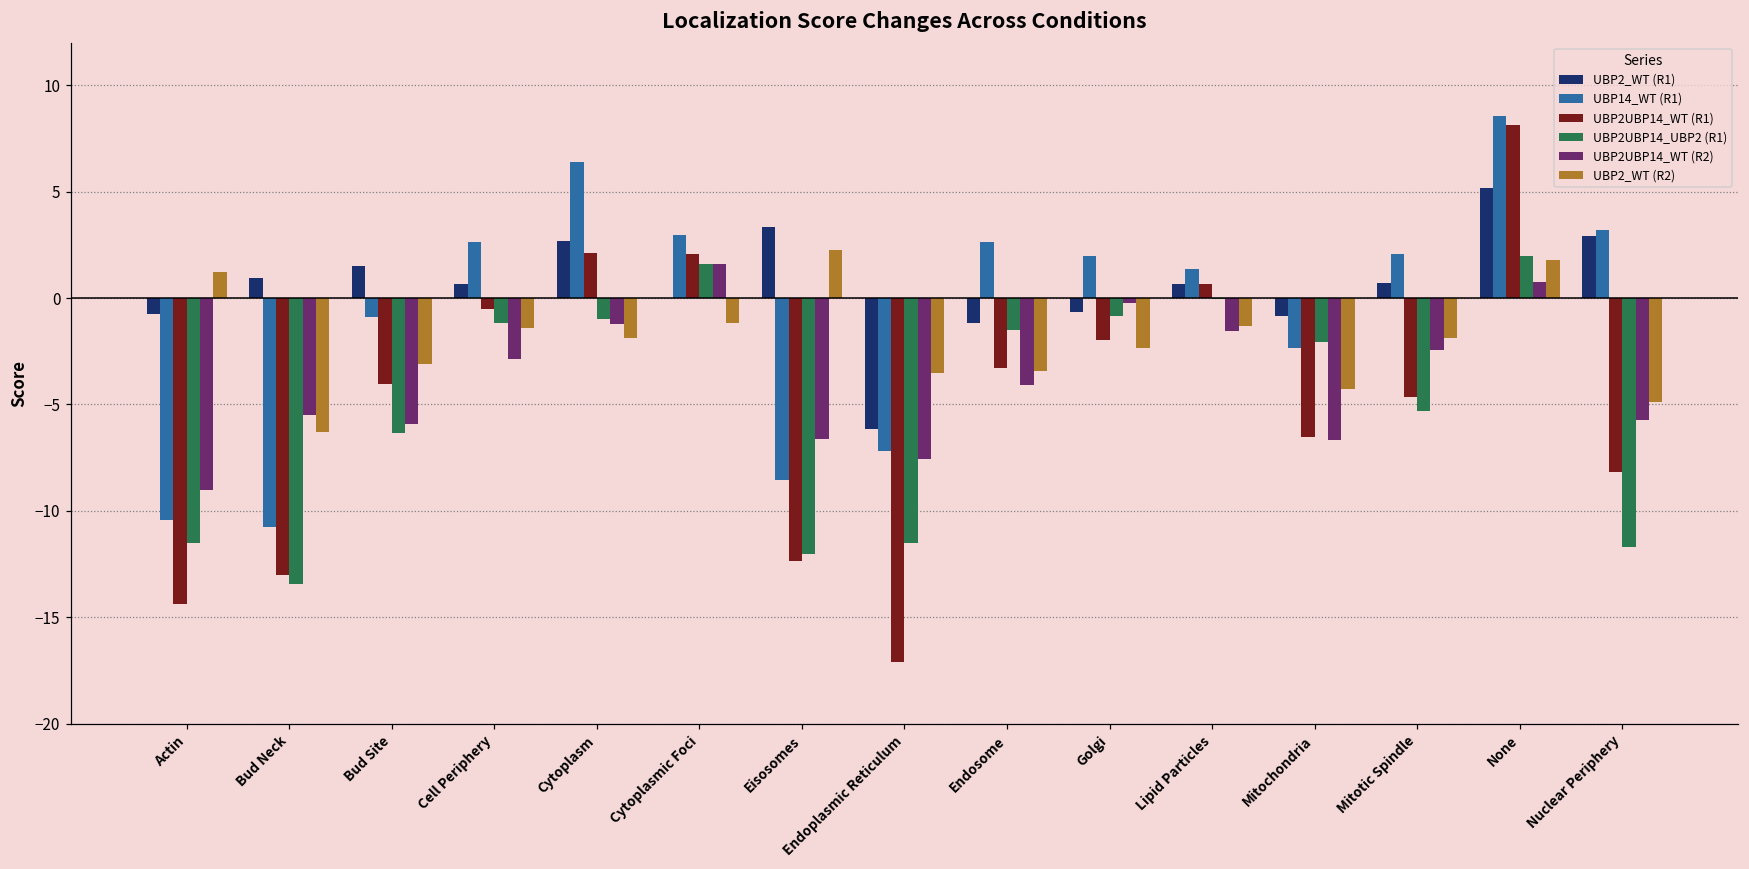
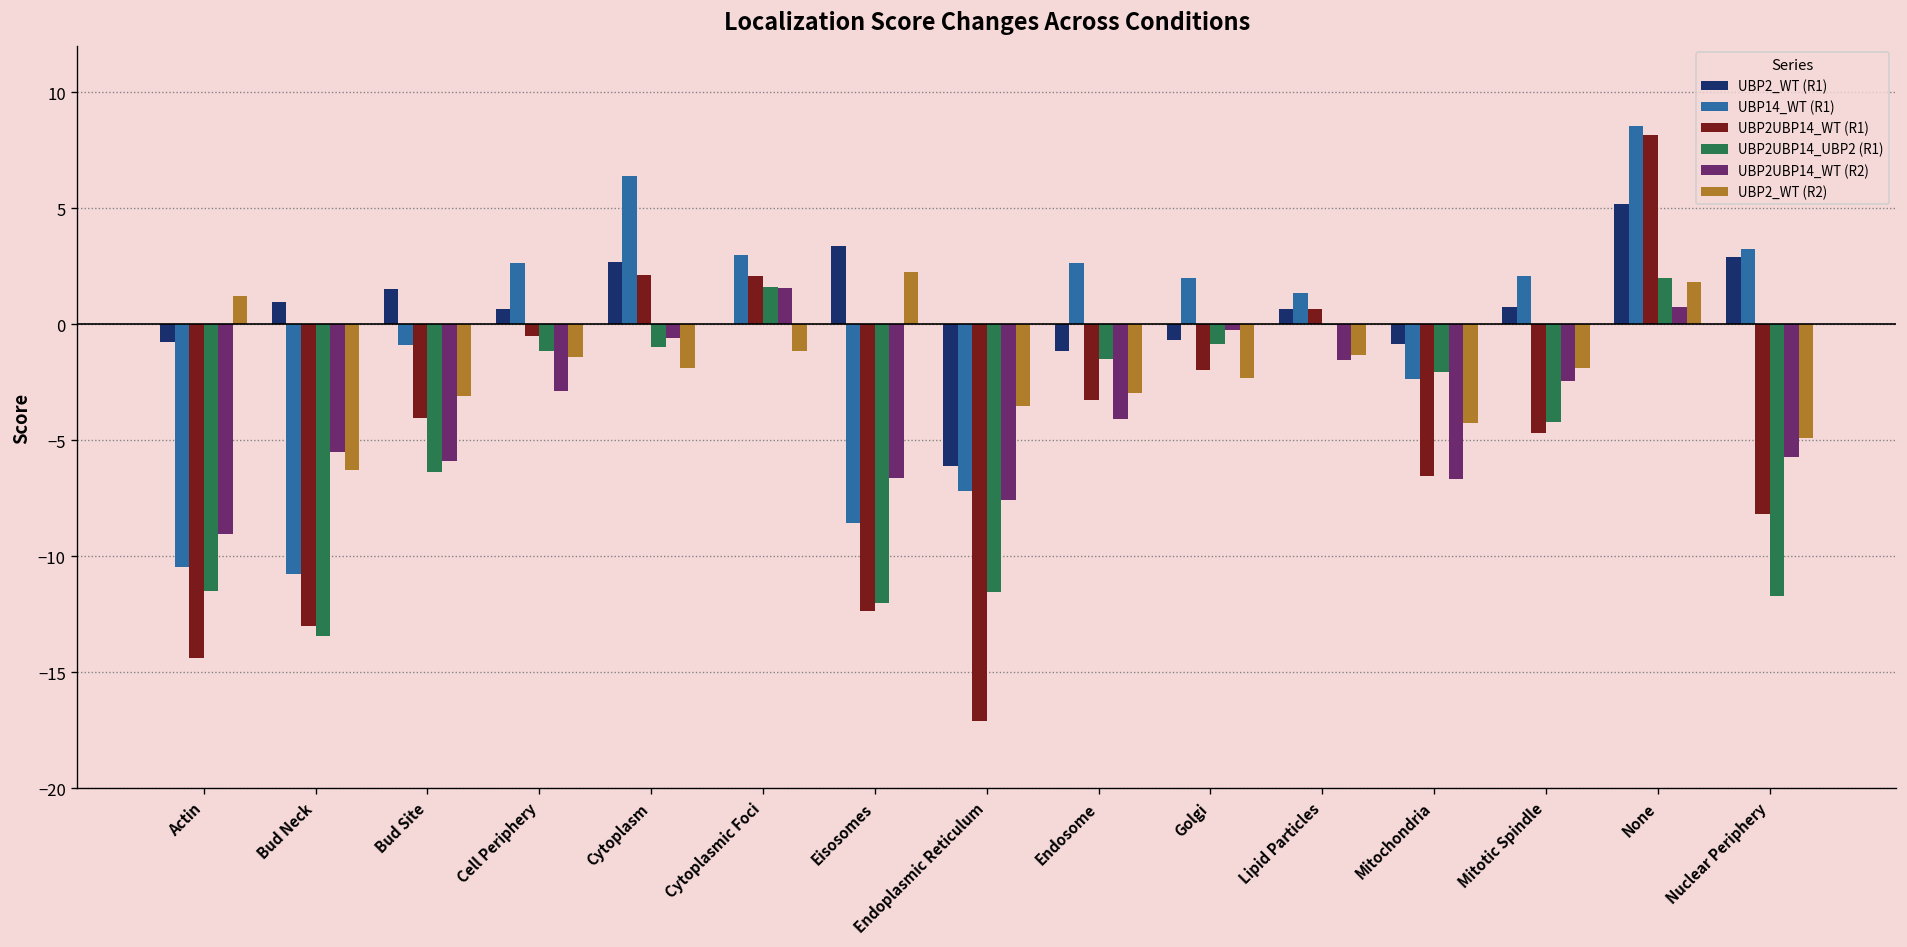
  {
    "UBP2_WT (R1)": {
      "Actin": -0.8,
      "Bud Neck": 0.9,
      "Bud Site": 1.5,
      "Cell Periphery": 0.7,
      "Cytoplasm": 2.7,
      "Cytoplasmic Foci": 0.0,
      "Eisosomes": 3.4,
      "Endoplasmic Reticulum": -6.1,
      "Endosome": -1.2,
      "Golgi": -0.7,
      "Lipid Particles": 0.7,
      "Mitochondria": -0.9,
      "Mitotic Spindle": 0.7,
      "None": 5.2,
      "Nuclear Periphery": 2.9
    },
    "UBP14_WT (R1)": {
      "Actin": -10.4,
      "Bud Neck": -10.8,
      "Bud Site": -0.9,
      "Cell Periphery": 2.7,
      "Cytoplasm": 6.4,
      "Cytoplasmic Foci": 3.0,
      "Eisosomes": -8.6,
      "Endoplasmic Reticulum": -7.2,
      "Endosome": 2.6,
      "Golgi": 2.0,
      "Lipid Particles": 1.4,
      "Mitochondria": -2.4,
      "Mitotic Spindle": 2.1,
      "None": 8.6,
      "Nuclear Periphery": 3.2
    },
    "UBP2UBP14_WT (R1)": {
      "Actin": -14.4,
      "Bud Neck": -13.0,
      "Bud Site": -4.1,
      "Cell Periphery": -0.5,
      "Cytoplasm": 2.1,
      "Cytoplasmic Foci": 2.1,
      "Eisosomes": -12.4,
      "Endoplasmic Reticulum": -17.1,
      "Endosome": -3.3,
      "Golgi": -2.0,
      "Lipid Particles": 0.6,
      "Mitochondria": -6.5,
      "Mitotic Spindle": -4.7,
      "None": 8.2,
      "Nuclear Periphery": -8.2
    },
    "UBP2UBP14_UBP2 (R1)": {
      "Actin": -11.5,
      "Bud Neck": -13.4,
      "Bud Site": -6.4,
      "Cell Periphery": -1.2,
      "Cytoplasm": -1.0,
      "Cytoplasmic Foci": 1.6,
      "Eisosomes": -12.0,
      "Endoplasmic Reticulum": -11.5,
      "Endosome": -1.5,
      "Golgi": -0.9,
      "Mitochondria": -2.1,
-     "Mitotic Spindle": -5.3,
+     "Mitotic Spindle": -4.2,
      "None": 2.0,
      "Nuclear Periphery": -11.7
    },
    "UBP2UBP14_WT (R2)": {
      "Actin": -9.0,
      "Bud Neck": -5.5,
      "Bud Site": -5.9,
      "Cell Periphery": -2.9,
-     "Cytoplasm": -1.2,
+     "Cytoplasm": -0.6,
      "Cytoplasmic Foci": 1.6,
      "Eisosomes": -6.6,
      "Endoplasmic Reticulum": -7.6,
      "Endosome": -4.1,
      "Golgi": -0.3,
      "Lipid Particles": -1.6,
      "Mitochondria": -6.7,
      "Mitotic Spindle": -2.4,
      "None": 0.8,
      "Nuclear Periphery": -5.7
    },
    "UBP2_WT (R2)": {
      "Actin": 1.2,
      "Bud Neck": -6.3,
      "Bud Site": -3.1,
      "Cell Periphery": -1.4,
      "Cytoplasm": -1.9,
      "Cytoplasmic Foci": -1.2,
      "Eisosomes": 2.2,
      "Endoplasmic Reticulum": -3.5,
-     "Endosome": -3.4,
+     "Endosome": -3.0,
      "Golgi": -2.3,
      "Lipid Particles": -1.3,
      "Mitochondria": -4.3,
      "Mitotic Spindle": -1.9,
      "None": 1.8,
      "Nuclear Periphery": -4.9
    }
  }
